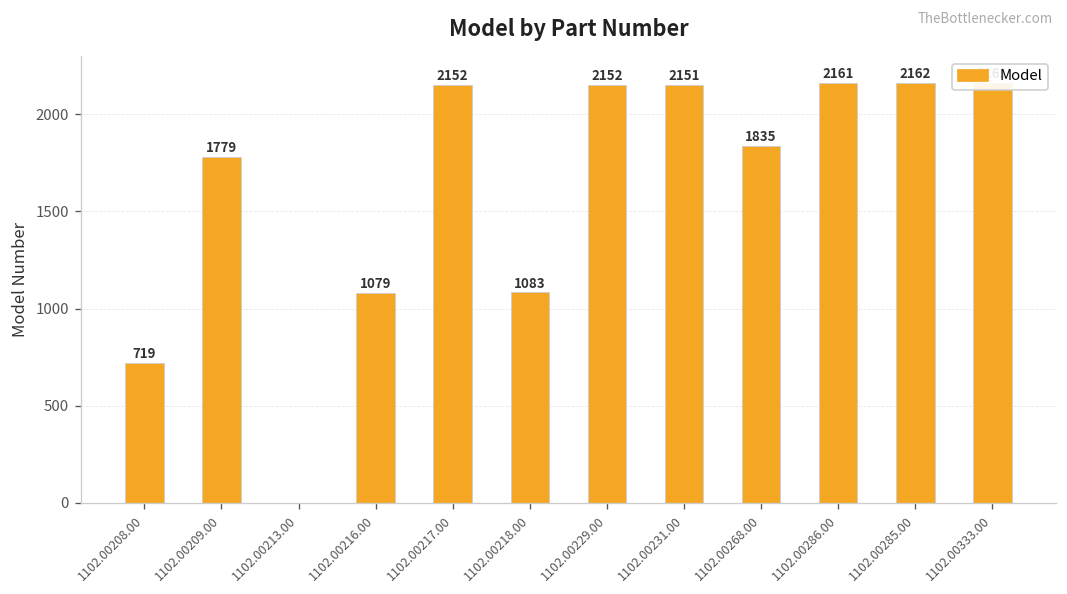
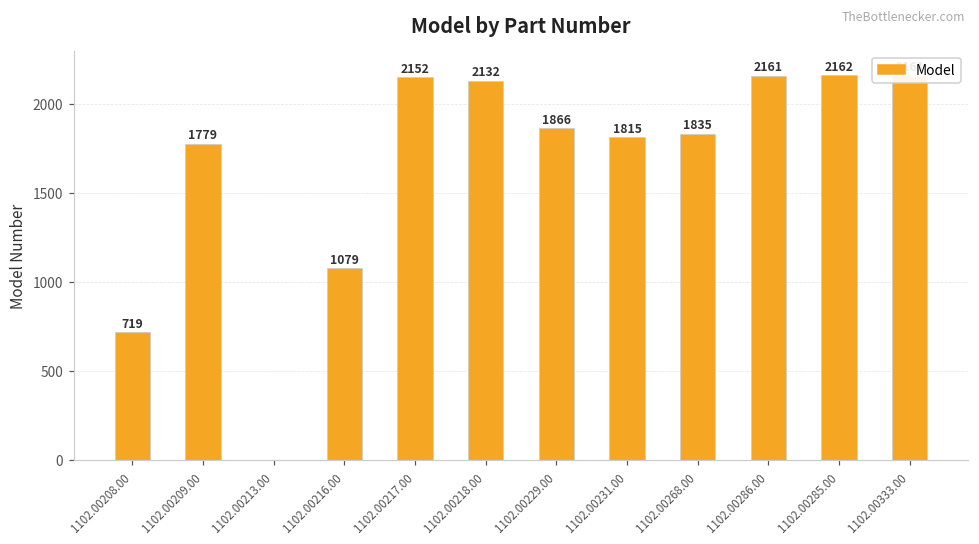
  {
    "1102.00208.00": 719,
    "1102.00209.00": 1779,
    "1102.00216.00": 1079,
    "1102.00217.00": 2152,
-   "1102.00218.00": 1083,
-   "1102.00229.00": 2152,
-   "1102.00231.00": 2151,
+   "1102.00218.00": 2132,
+   "1102.00229.00": 1866,
+   "1102.00231.00": 1815,
    "1102.00268.00": 1835,
    "1102.00286.00": 2161,
    "1102.00285.00": 2162
  }
